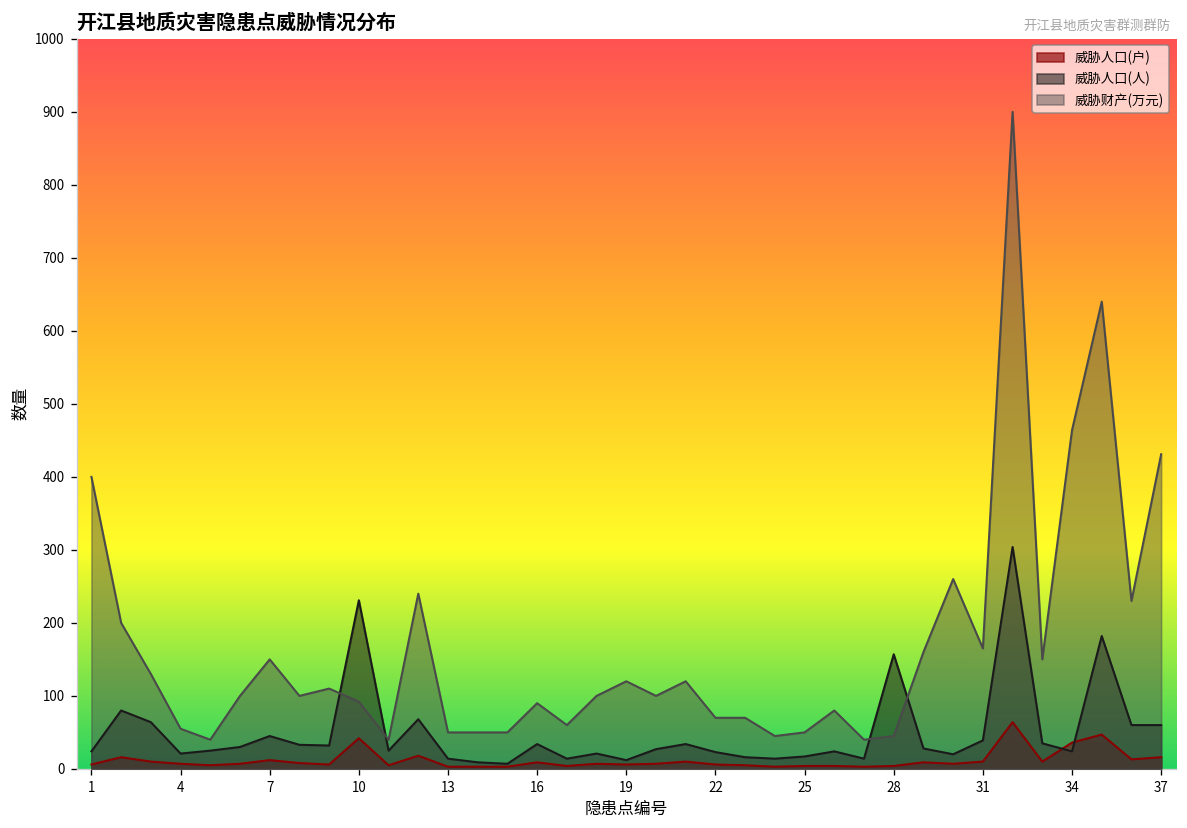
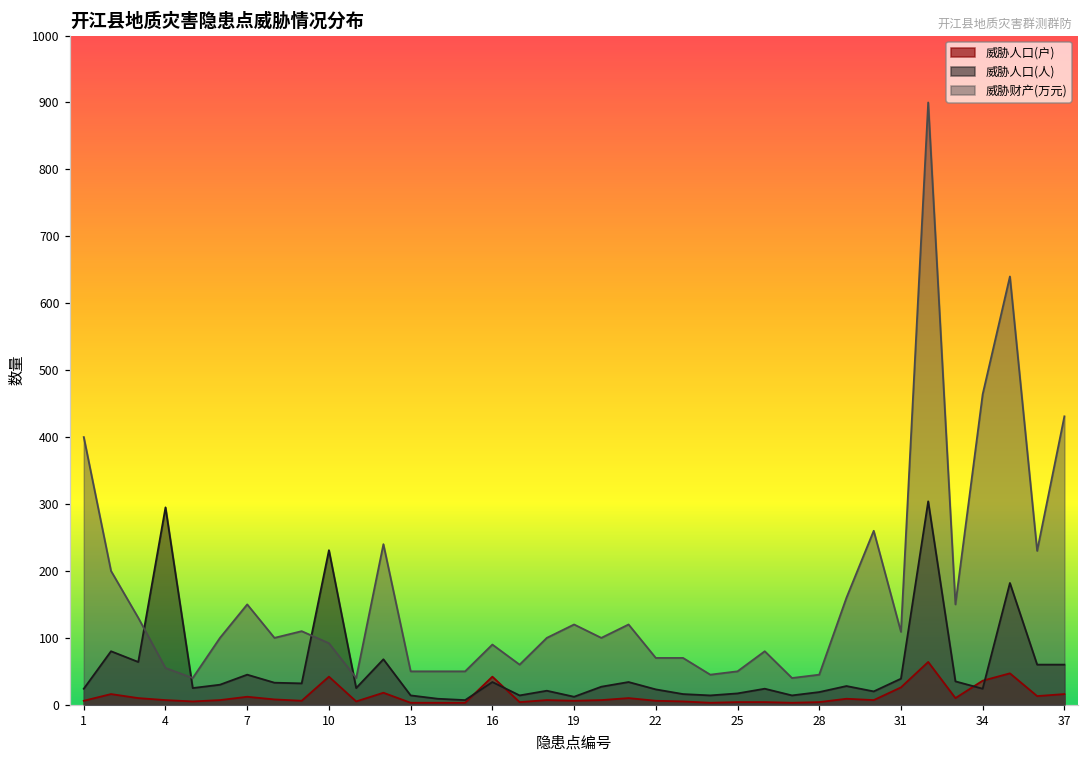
  {
    "威胁人口(户)": {
      "1": 10,
      "4": 10,
      "7": 10,
      "10": 40,
      "13": 0,
-     "16": 10,
+     "16": 40,
      "19": 10,
      "22": 10,
      "25": 0,
      "28": 0,
-     "31": 10,
+     "31": 30,
      "34": 40,
      "37": 20
    },
    "威胁人口(人)": {
      "1": 20,
-     "4": 20,
+     "4": 300,
      "7": 50,
      "10": 230,
      "13": 10,
      "16": 30,
      "19": 10,
      "22": 20,
      "25": 20,
-     "28": 160,
+     "28": 20,
      "31": 40,
      "34": 20,
      "37": 60
    },
    "威胁财产(万元)": {
      "1": 400,
      "4": 60,
      "7": 150,
      "10": 90,
      "13": 50,
      "16": 90,
      "19": 120,
      "22": 70,
      "25": 50,
      "28": 50,
-     "31": 170,
+     "31": 110,
      "34": 460,
      "37": 430
    }
  }
